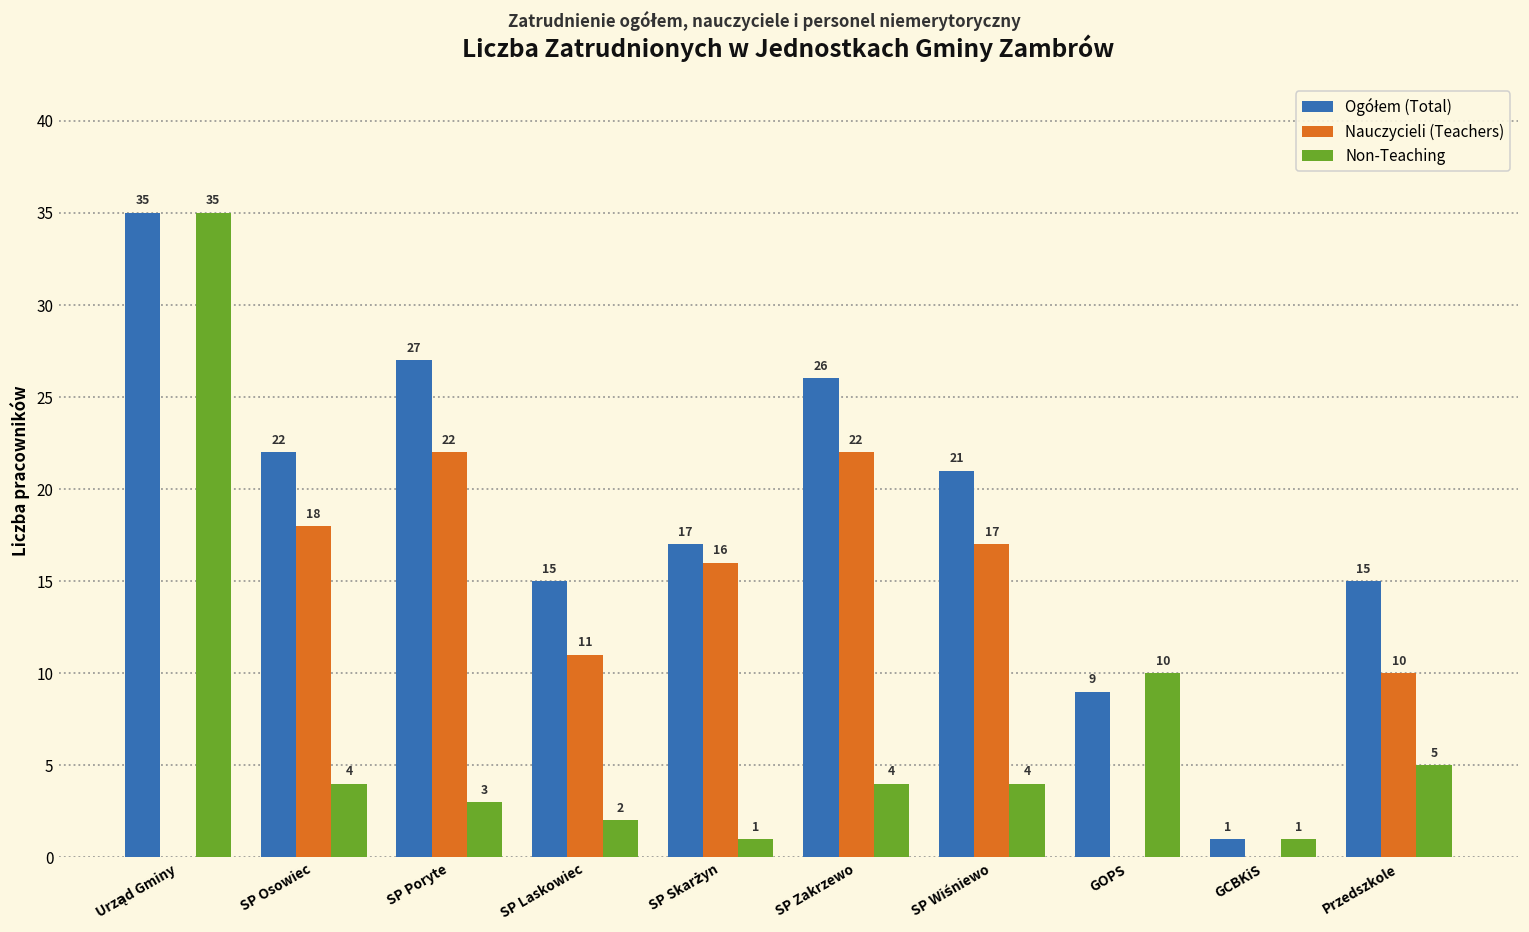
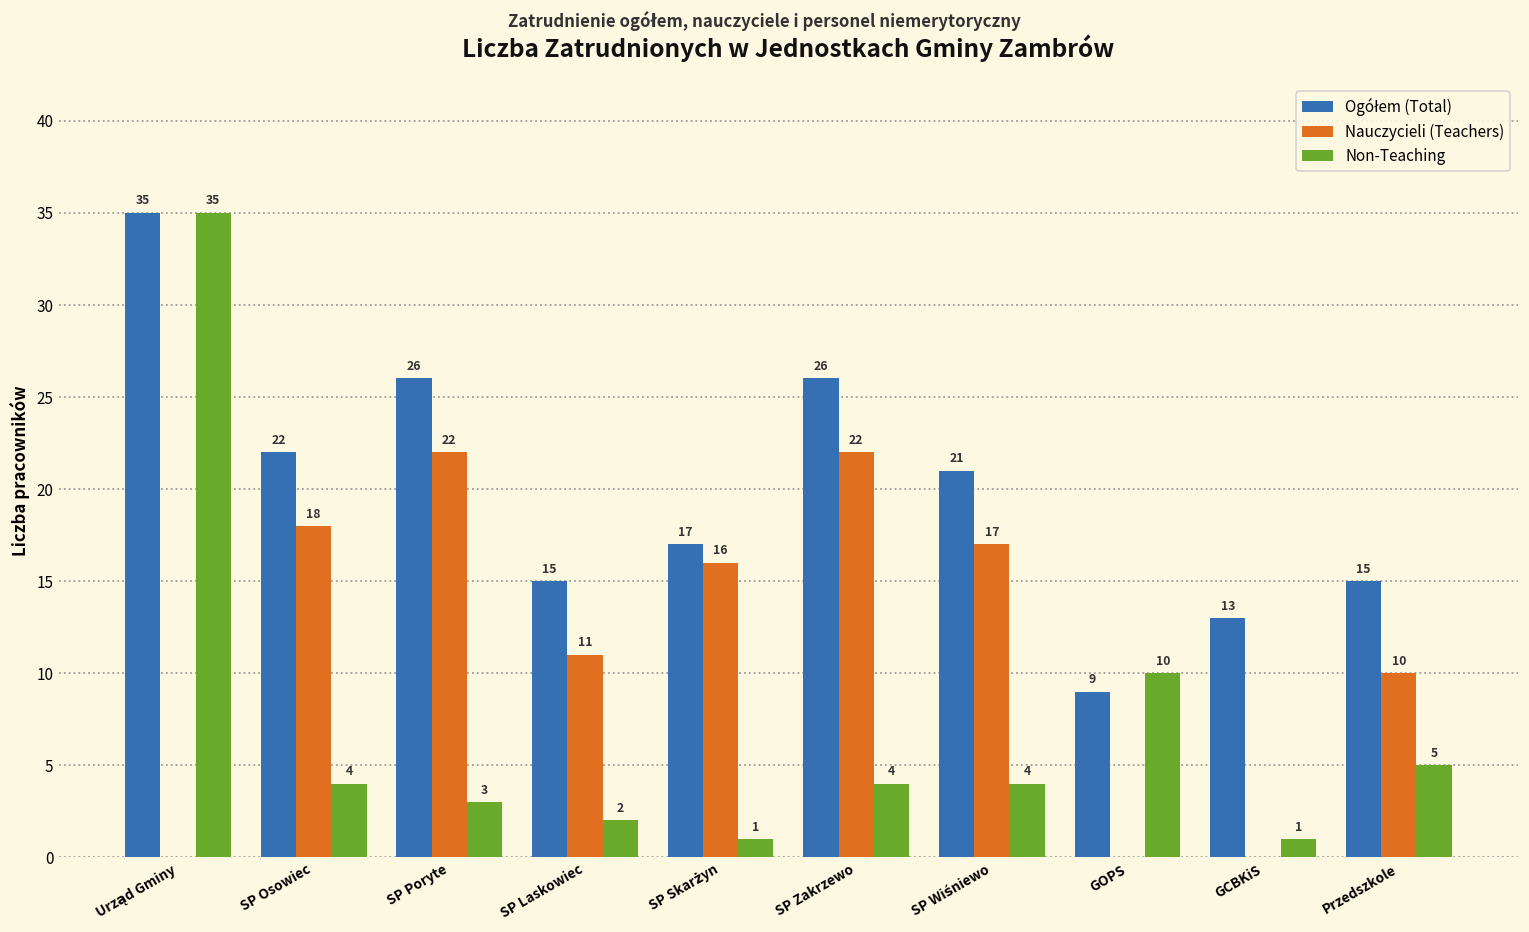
  {
    "Ogółem (Total)": {
      "Urząd Gminy": 35,
      "SP Osowiec": 22,
-     "SP Poryte": 27,
+     "SP Poryte": 26,
      "SP Laskowiec": 15,
      "SP Skarżyn": 17,
      "SP Zakrzewo": 26,
      "SP Wiśniewo": 21,
      "GOPS": 9,
-     "GCBKiS": 1,
+     "GCBKiS": 13,
      "Przedszkole": 15
    },
    "Nauczycieli (Teachers)": {
      "SP Osowiec": 18,
      "SP Poryte": 22,
      "SP Laskowiec": 11,
      "SP Skarżyn": 16,
      "SP Zakrzewo": 22,
      "SP Wiśniewo": 17,
      "Przedszkole": 10
    },
    "Non-Teaching": {
      "Urząd Gminy": 35,
      "SP Osowiec": 4,
      "SP Poryte": 3,
      "SP Laskowiec": 2,
      "SP Skarżyn": 1,
      "SP Zakrzewo": 4,
      "SP Wiśniewo": 4,
      "GOPS": 10,
      "GCBKiS": 1,
      "Przedszkole": 5
    }
  }
